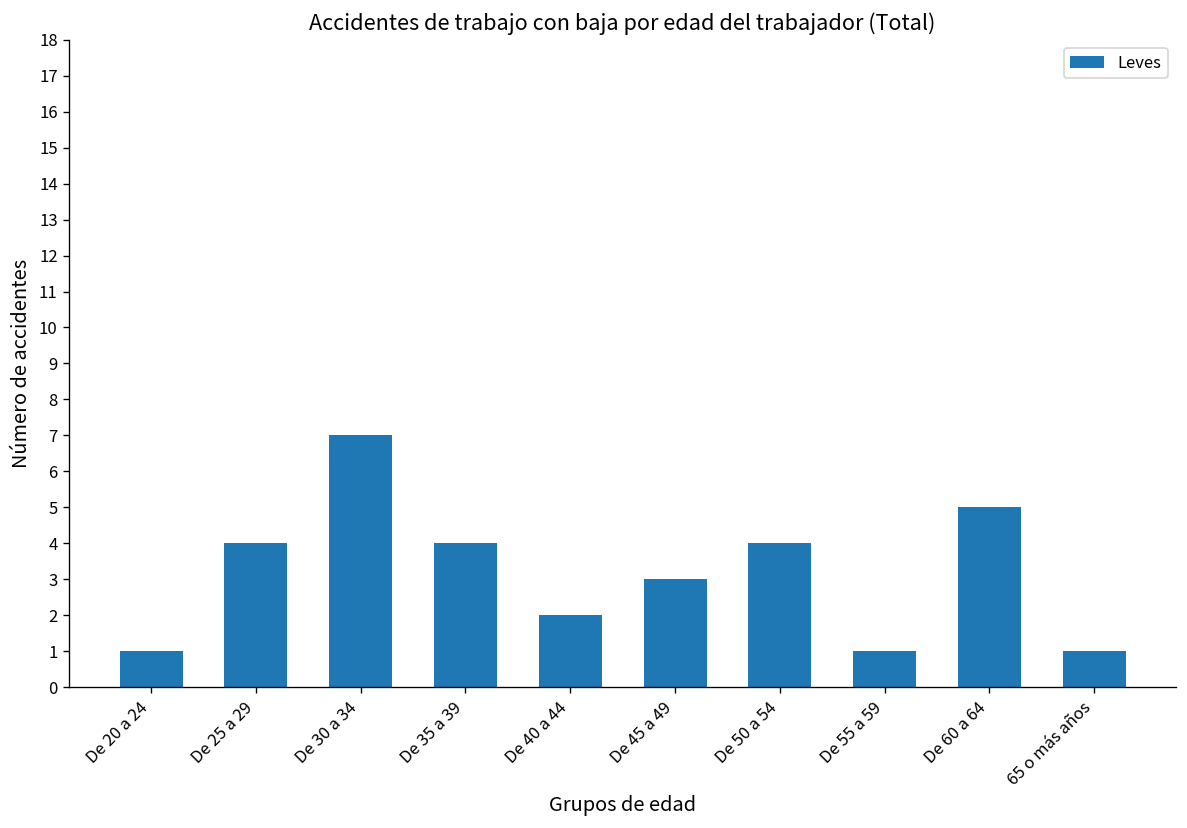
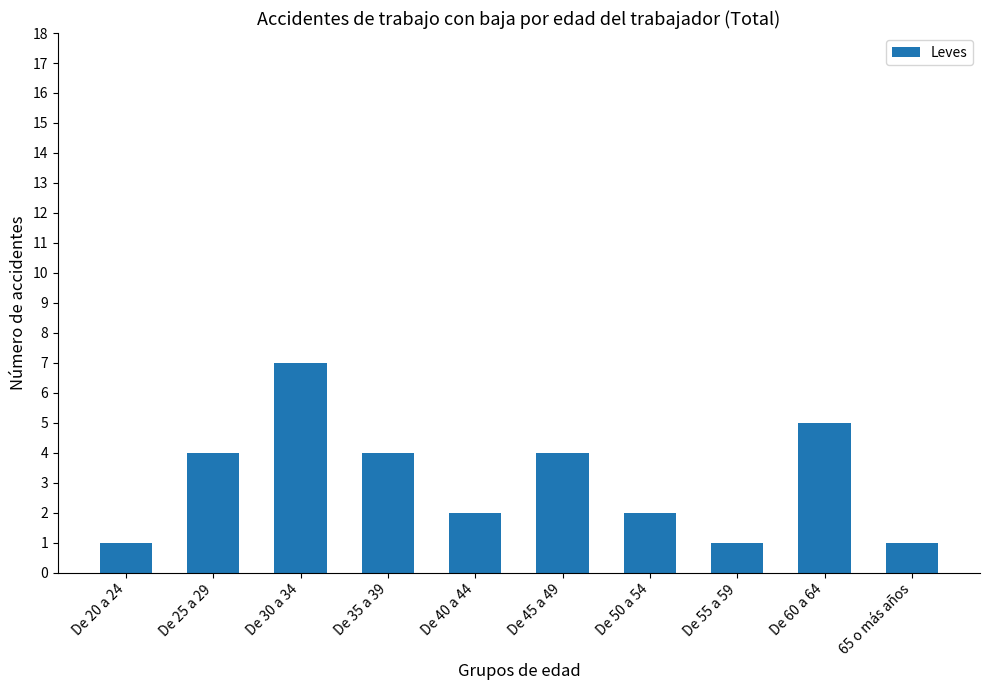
  {
    "De 20 a 24": 1,
    "De 25 a 29": 4,
    "De 30 a 34": 7,
    "De 35 a 39": 4,
    "De 40 a 44": 2,
-   "De 45 a 49": 3,
-   "De 50 a 54": 4,
+   "De 45 a 49": 4,
+   "De 50 a 54": 2,
    "De 55 a 59": 1,
    "De 60 a 64": 5,
    "65 o más años": 1
  }
